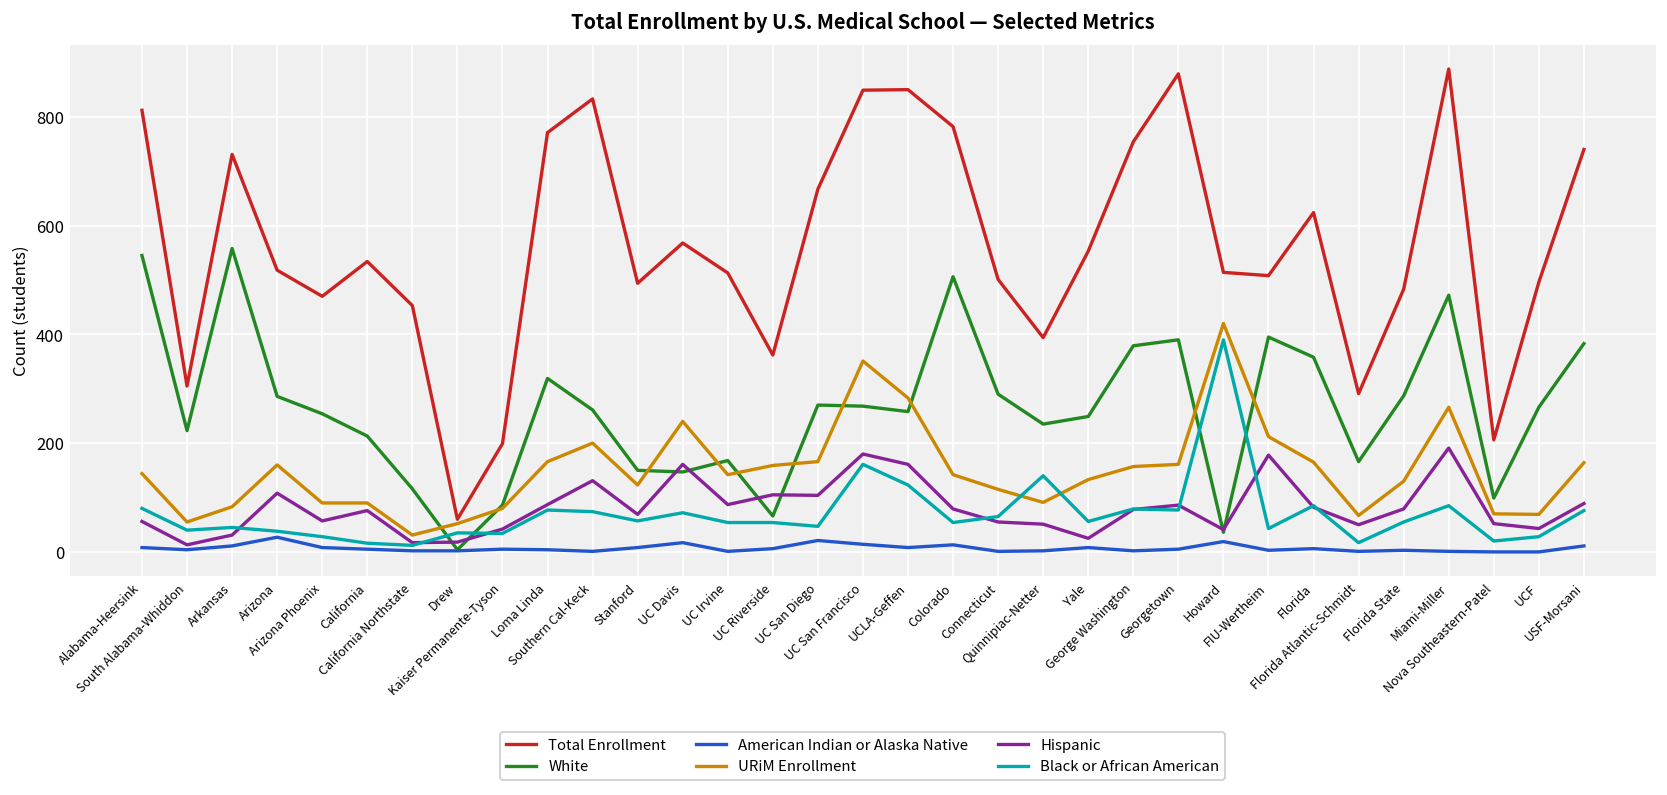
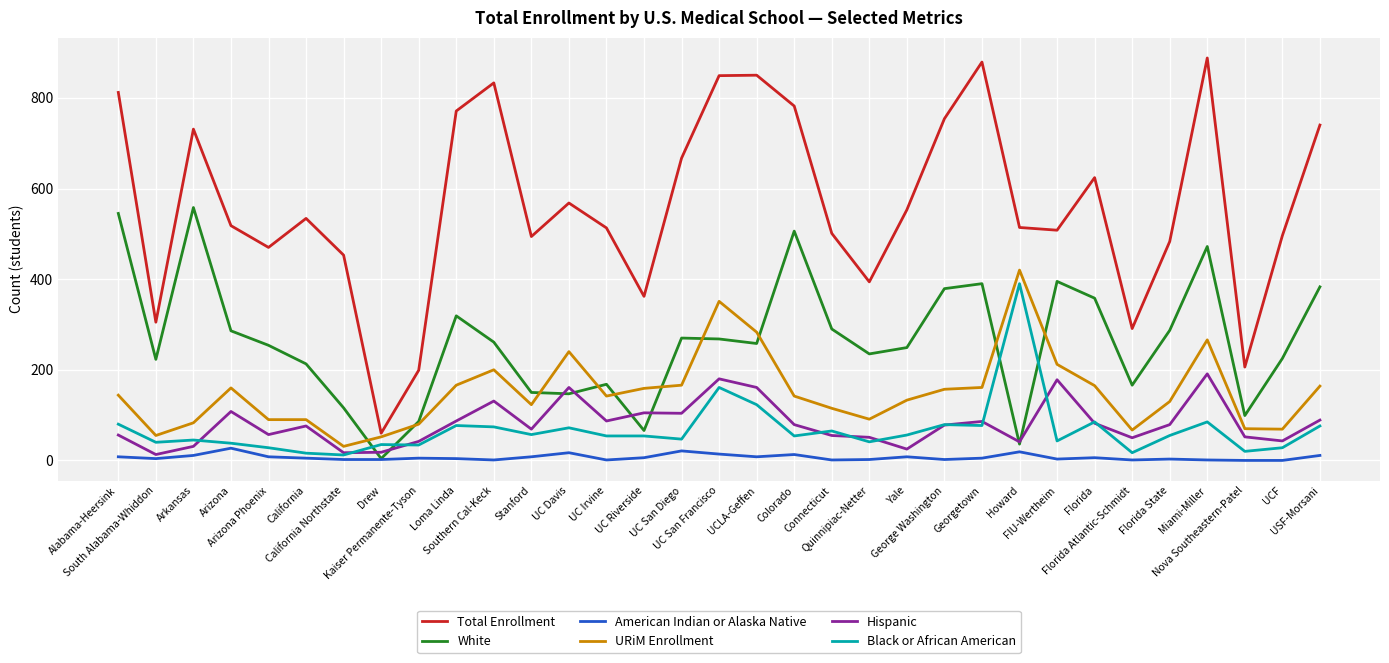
  {
    "Total Enrollment": {
      "Alabama-Heersink": 810,
      "South Alabama-Whiddon": 310,
      "Arkansas": 730,
      "Arizona": 520,
      "Arizona Phoenix": 470,
      "California": 530,
      "California Northstate": 450,
      "Drew": 60,
      "Kaiser Permanente-Tyson": 200,
      "Loma Linda": 770,
      "Southern Cal-Keck": 830,
      "Stanford": 490,
      "UC Davis": 570,
      "UC Irvine": 510,
      "UC Riverside": 360,
      "UC San Diego": 670,
      "UC San Francisco": 850,
      "UCLA-Geffen": 850,
      "Colorado": 780,
      "Connecticut": 500,
      "Quinnipiac-Netter": 390,
      "Yale": 550,
      "George Washington": 750,
      "Georgetown": 880,
      "Howard": 510,
      "FIU-Wertheim": 510,
      "Florida": 620,
      "Florida Atlantic-Schmidt": 290,
      "Florida State": 480,
      "Miami-Miller": 890,
      "Nova Southeastern-Patel": 210,
      "UCF": 500,
      "USF-Morsani": 740
    },
    "White": {
      "Alabama-Heersink": 550,
      "South Alabama-Whiddon": 220,
      "Arkansas": 560,
      "Arizona": 290,
      "Arizona Phoenix": 250,
      "California": 210,
      "California Northstate": 120,
      "Kaiser Permanente-Tyson": 90,
      "Loma Linda": 320,
      "Southern Cal-Keck": 260,
      "Stanford": 150,
      "UC Davis": 150,
      "UC Irvine": 170,
      "UC Riverside": 70,
      "UC San Diego": 270,
      "UC San Francisco": 270,
      "UCLA-Geffen": 260,
      "Colorado": 510,
      "Connecticut": 290,
      "Quinnipiac-Netter": 240,
      "Yale": 250,
      "George Washington": 380,
      "Georgetown": 390,
      "FIU-Wertheim": 400,
      "Florida": 360,
      "Florida Atlantic-Schmidt": 170,
      "Florida State": 290,
      "Miami-Miller": 470,
      "Nova Southeastern-Patel": 100,
-     "UCF": 270,
+     "UCF": 230,
      "USF-Morsani": 380
    },
    "American Indian or Alaska Native": {
      "Alabama-Heersink": 10,
      "South Alabama-Whiddon": 0,
      "Arkansas": 10,
      "Arizona": 30,
      "Arizona Phoenix": 10,
      "California": 10,
      "California Northstate": 0,
      "Kaiser Permanente-Tyson": 10,
      "Loma Linda": 0,
      "Southern Cal-Keck": 0,
      "Stanford": 10,
      "UC Davis": 20,
      "UC Irvine": 0,
      "UC Riverside": 10,
      "UC San Diego": 20,
      "UC San Francisco": 10,
      "UCLA-Geffen": 10,
      "Colorado": 10,
      "Connecticut": 0,
      "Quinnipiac-Netter": 0,
      "Yale": 10,
      "George Washington": 0,
      "Georgetown": 10,
      "Howard": 20,
      "FIU-Wertheim": 0,
      "Florida": 10,
      "Florida Atlantic-Schmidt": 0,
      "Florida State": 0,
      "Miami-Miller": 0,
      "Nova Southeastern-Patel": 0,
      "UCF": 0,
      "USF-Morsani": 10
    },
    "URiM Enrollment": {
      "Alabama-Heersink": 140,
      "South Alabama-Whiddon": 60,
      "Arkansas": 80,
      "Arizona": 160,
      "Arizona Phoenix": 90,
      "California": 90,
      "California Northstate": 30,
      "Drew": 50,
      "Kaiser Permanente-Tyson": 80,
      "Loma Linda": 170,
      "Southern Cal-Keck": 200,
      "Stanford": 120,
      "UC Davis": 240,
      "UC Irvine": 140,
      "UC Riverside": 160,
      "UC San Diego": 170,
      "UC San Francisco": 350,
      "UCLA-Geffen": 280,
      "Colorado": 140,
      "Connecticut": 120,
      "Quinnipiac-Netter": 90,
      "Yale": 130,
      "George Washington": 160,
      "Georgetown": 160,
      "Howard": 420,
      "FIU-Wertheim": 210,
      "Florida": 170,
      "Florida Atlantic-Schmidt": 70,
      "Florida State": 130,
      "Miami-Miller": 270,
      "Nova Southeastern-Patel": 70,
      "UCF": 70,
      "USF-Morsani": 160
    },
    "Hispanic": {
      "Alabama-Heersink": 60,
      "South Alabama-Whiddon": 10,
      "Arkansas": 30,
      "Arizona": 110,
      "Arizona Phoenix": 60,
      "California": 80,
      "Drew": 20,
      "Kaiser Permanente-Tyson": 40,
      "Loma Linda": 90,
      "Southern Cal-Keck": 130,
      "Stanford": 70,
      "UC Davis": 160,
      "UC Irvine": 90,
      "UC Riverside": 110,
      "UC San Diego": 100,
      "UC San Francisco": 180,
      "UCLA-Geffen": 160,
      "Colorado": 80,
      "Connecticut": 60,
      "Quinnipiac-Netter": 50,
      "Yale": 30,
      "Georgetown": 90,
      "FIU-Wertheim": 180,
      "Florida Atlantic-Schmidt": 50,
      "Florida State": 80,
      "Miami-Miller": 190,
      "Nova Southeastern-Patel": 50,
      "UCF": 40,
      "USF-Morsani": 90
    },
    "Black or African American": {
      "Alabama-Heersink": 80,
      "South Alabama-Whiddon": 40,
      "Arkansas": 50,
      "Arizona": 40,
      "Arizona Phoenix": 30,
      "California": 20,
      "Drew": 40,
      "Kaiser Permanente-Tyson": 30,
      "Loma Linda": 80,
      "Southern Cal-Keck": 70,
      "Stanford": 60,
      "UC Davis": 70,
      "UC Irvine": 50,
      "UC Riverside": 50,
      "UC San Diego": 50,
      "UC San Francisco": 160,
      "UCLA-Geffen": 120,
      "Colorado": 50,
      "Connecticut": 70,
-     "Quinnipiac-Netter": 140,
+     "Quinnipiac-Netter": 40,
      "Yale": 60,
      "Georgetown": 80,
      "Howard": 390,
      "FIU-Wertheim": 40,
      "Florida Atlantic-Schmidt": 20,
      "Florida State": 60,
      "Miami-Miller": 90,
      "Nova Southeastern-Patel": 20,
      "UCF": 30,
      "USF-Morsani": 80
    }
  }
